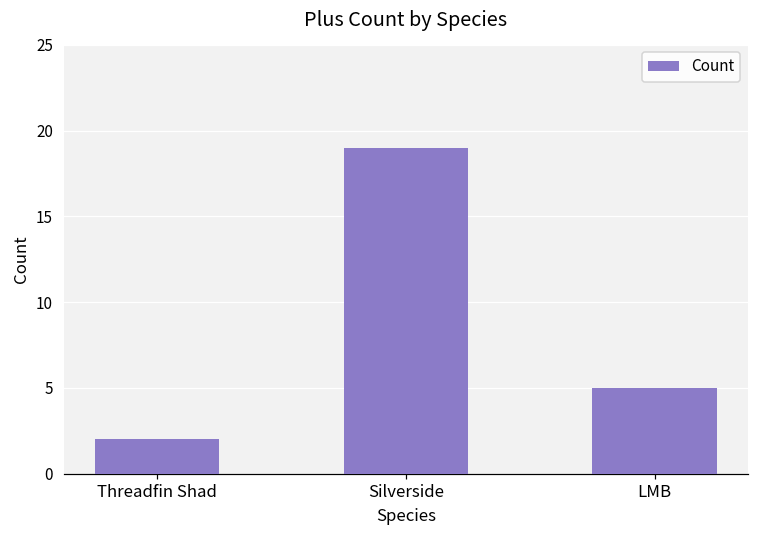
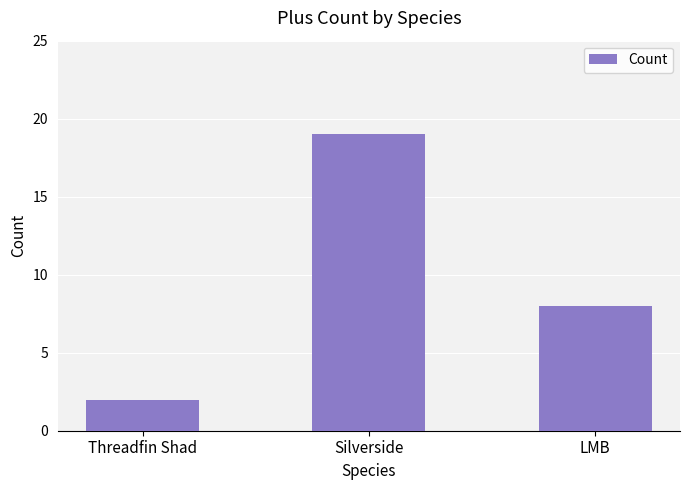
  {
    "Threadfin Shad": 2,
    "Silverside": 19,
-   "LMB": 5
+   "LMB": 8
  }
